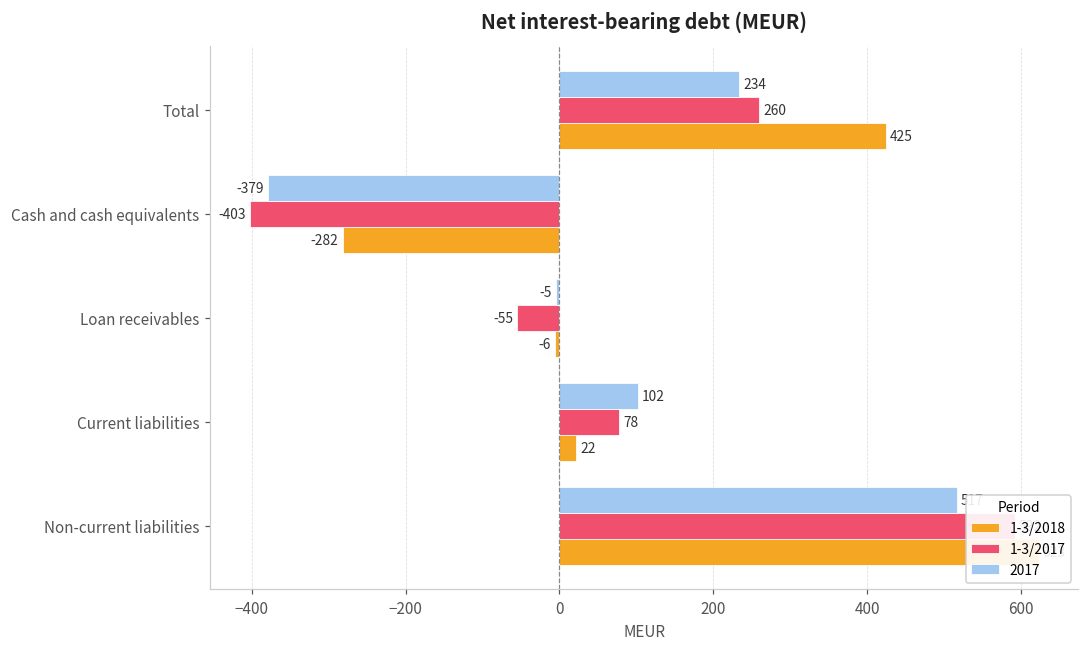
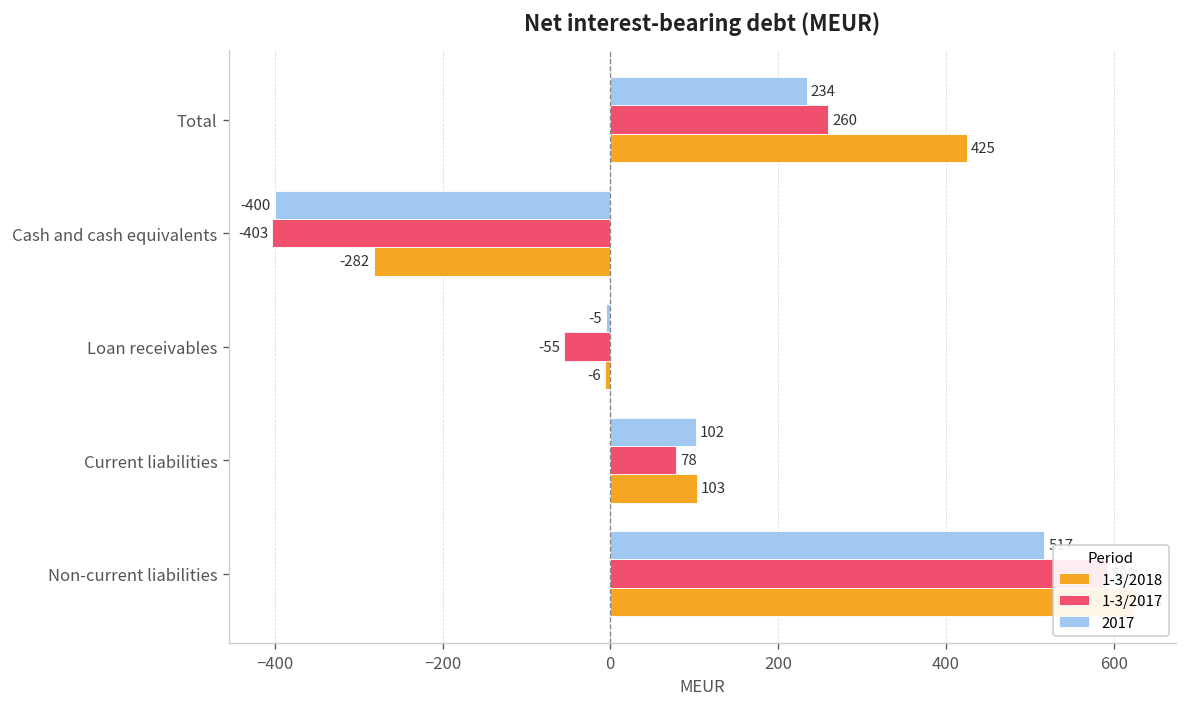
  {
    "1-3/2018": {
      "Total": 425,
      "Cash and cash equivalents": -282,
      "Loan receivables": -6,
-     "Current liabilities": 22
+     "Current liabilities": 103
    },
    "1-3/2017": {
      "Total": 260,
      "Cash and cash equivalents": -403,
      "Loan receivables": -55,
      "Current liabilities": 78
    },
    "2017": {
      "Total": 234,
-     "Cash and cash equivalents": -379,
+     "Cash and cash equivalents": -400,
      "Loan receivables": -5,
      "Current liabilities": 102
    }
  }
